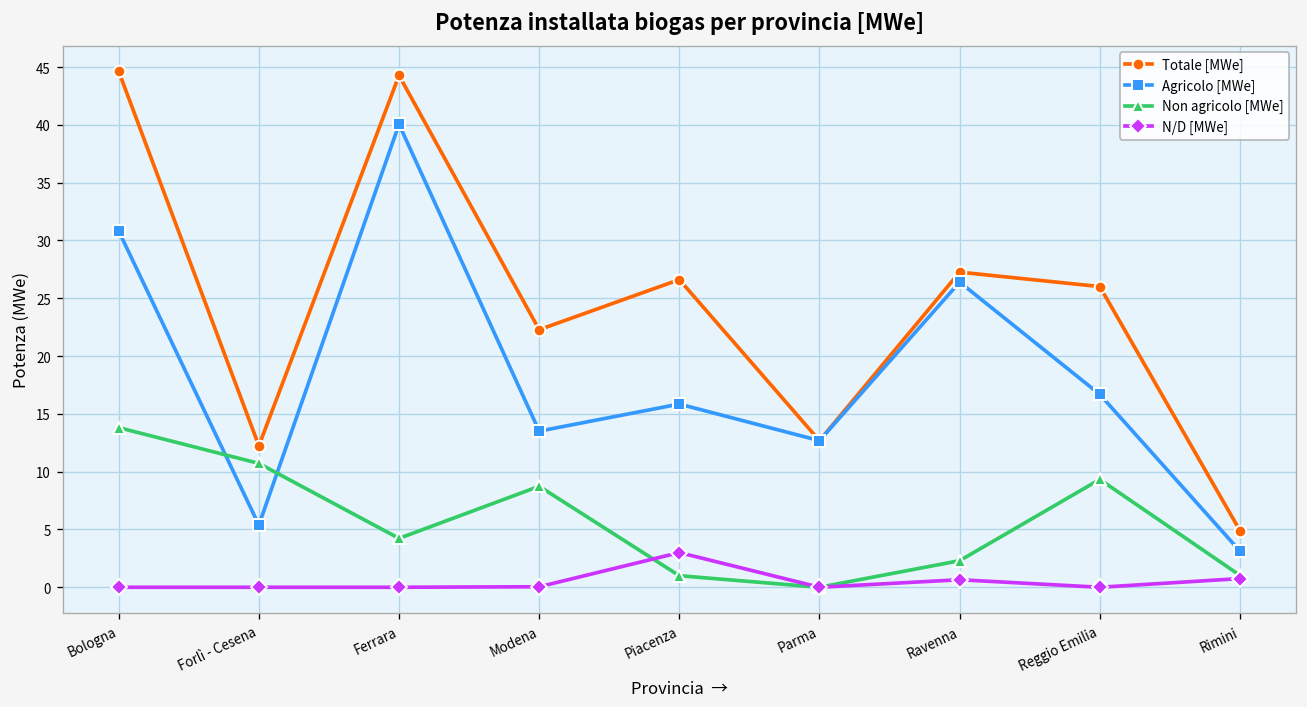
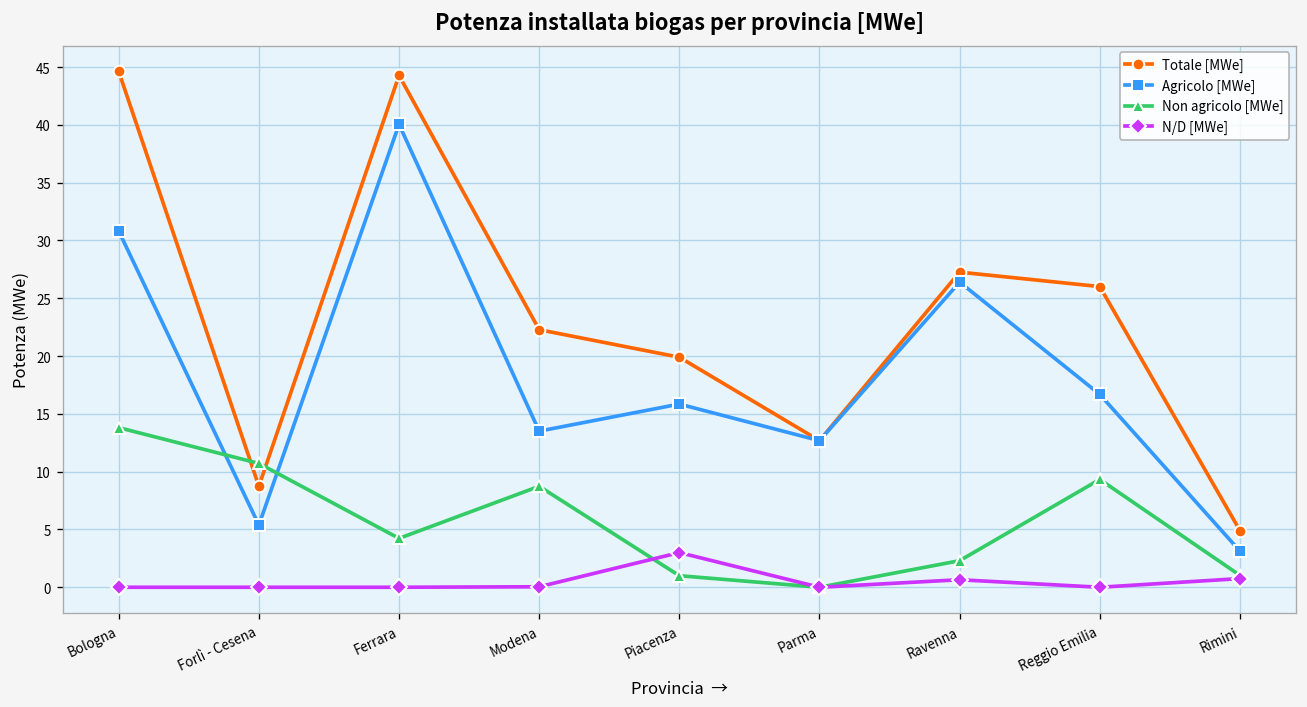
  {
    "Totale [MWe]": {
      "Bologna": 45,
-     "Forlì - Cesena": 12,
+     "Forlì - Cesena": 9,
      "Ferrara": 44,
      "Modena": 22,
-     "Piacenza": 27,
+     "Piacenza": 20,
      "Ravenna": 27,
      "Reggio Emilia": 26,
      "Rimini": 5
    },
    "Agricolo [MWe]": {
      "Bologna": 31,
      "Forlì - Cesena": 5,
      "Ferrara": 40,
      "Modena": 14,
      "Piacenza": 16,
      "Ravenna": 26,
      "Reggio Emilia": 17,
      "Rimini": 3
    },
    "Non agricolo [MWe]": {
      "Bologna": 14,
      "Forlì - Cesena": 11,
      "Ferrara": 4,
      "Modena": 9,
      "Piacenza": 1,
      "Ravenna": 2,
      "Reggio Emilia": 9,
      "Rimini": 1
    },
    "N/D [MWe]": {
      "Bologna": 0,
      "Forlì - Cesena": 0,
      "Ferrara": 0,
      "Modena": 0,
      "Piacenza": 3,
      "Ravenna": 1,
      "Reggio Emilia": 0,
      "Rimini": 1
    }
  }
